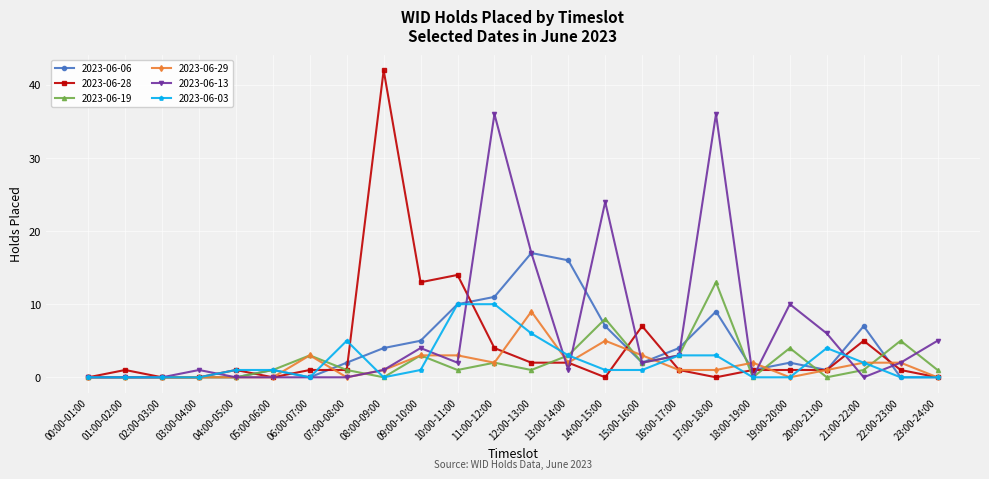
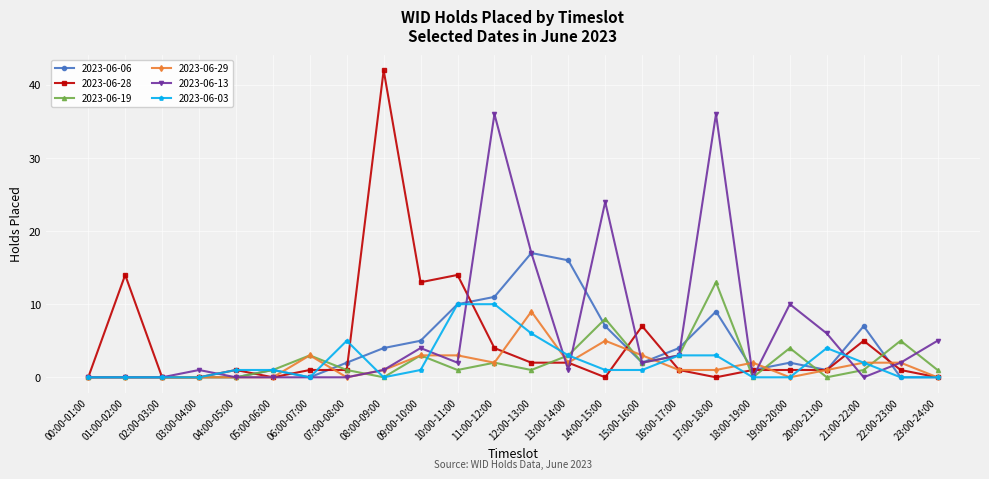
  {
    "2023-06-06": {
      "07:00-08:00": 2,
      "08:00-09:00": 4,
      "09:00-10:00": 5,
      "11:00-12:00": 11,
      "13:00-14:00": 16,
      "14:00-15:00": 7,
      "16:00-17:00": 4,
      "17:00-18:00": 9,
      "19:00-20:00": 2,
      "21:00-22:00": 7
    },
    "2023-06-28": {
-     "01:00-02:00": 1,
+     "01:00-02:00": 14,
      "06:00-07:00": 1,
      "08:00-09:00": 42,
      "09:00-10:00": 13,
      "10:00-11:00": 14,
      "11:00-12:00": 4,
      "12:00-13:00": 2,
      "14:00-15:00": 0,
      "15:00-16:00": 7,
      "17:00-18:00": 0,
      "19:00-20:00": 1,
      "21:00-22:00": 5,
      "22:00-23:00": 1
    },
    "2023-06-19": {
      "10:00-11:00": 1,
      "12:00-13:00": 1,
      "14:00-15:00": 8,
      "17:00-18:00": 13,
      "19:00-20:00": 4,
      "20:00-21:00": 0,
      "21:00-22:00": 1,
      "22:00-23:00": 5,
      "23:00-24:00": 1
    },
    "2023-06-29": {
      "10:00-11:00": 3,
      "12:00-13:00": 9,
      "14:00-15:00": 5,
      "15:00-16:00": 3,
      "17:00-18:00": 1,
      "18:00-19:00": 2
    },
    "2023-06-13": {
      "03:00-04:00": 1,
      "09:00-10:00": 4,
      "10:00-11:00": 2,
      "11:00-12:00": 36,
      "13:00-14:00": 1,
      "14:00-15:00": 24,
      "17:00-18:00": 36,
      "19:00-20:00": 10,
      "20:00-21:00": 6,
      "21:00-22:00": 0,
      "23:00-24:00": 5
    },
    "2023-06-03": {
      "07:00-08:00": 5,
      "09:00-10:00": 1,
      "11:00-12:00": 10,
      "12:00-13:00": 6,
      "14:00-15:00": 1,
      "15:00-16:00": 1,
      "17:00-18:00": 3,
      "20:00-21:00": 4
    }
  }
